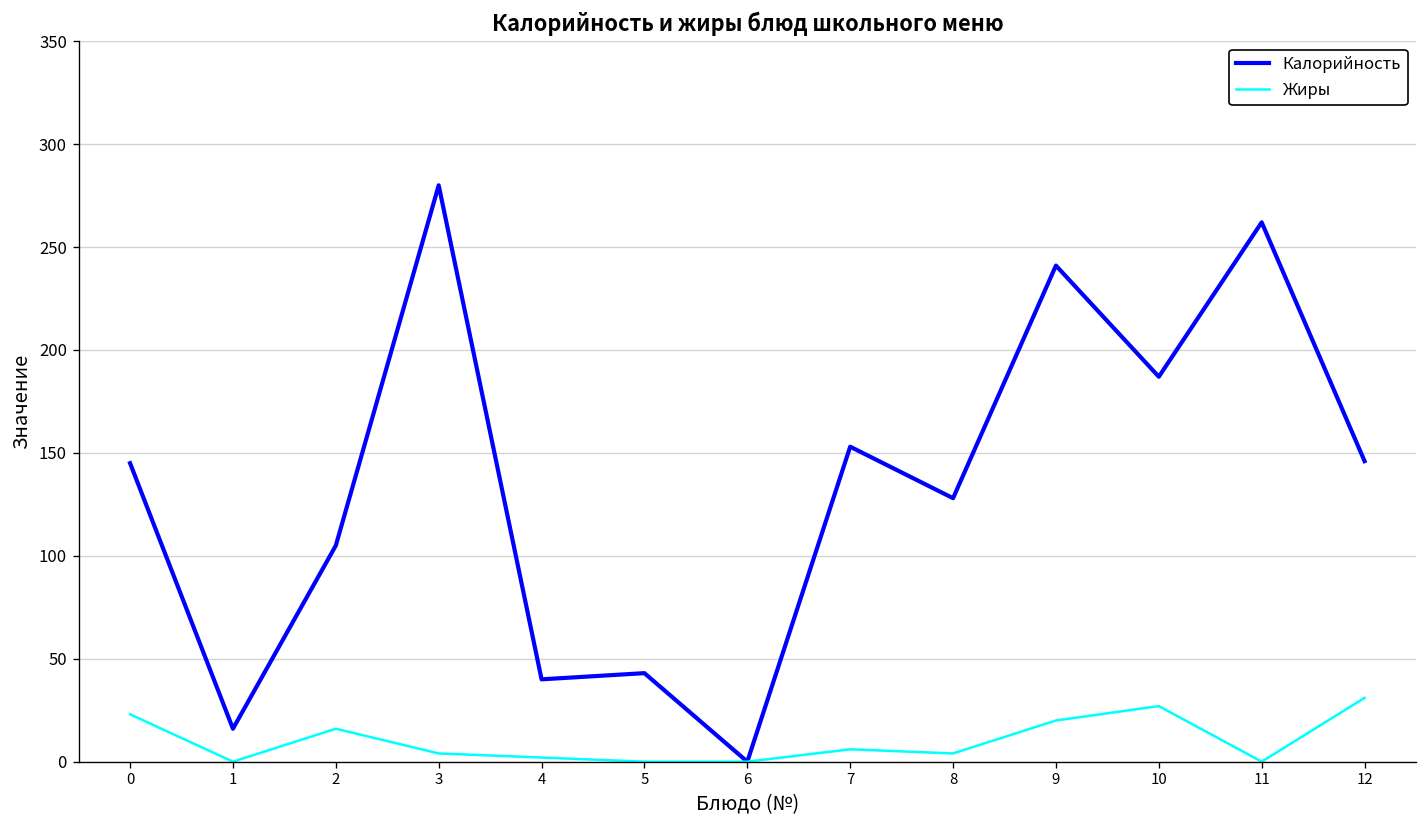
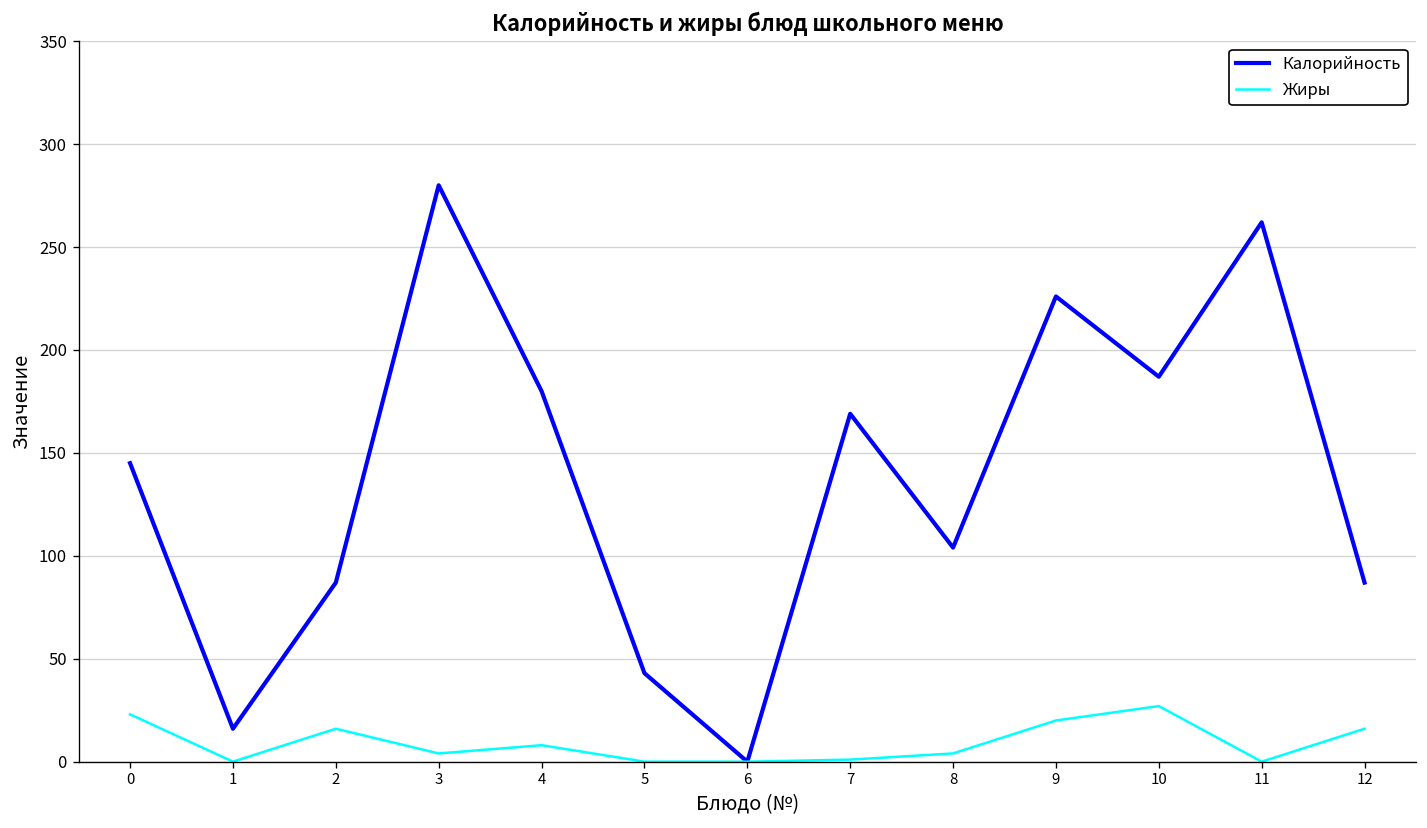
  {
    "Калорийность": {
      "0": 145,
      "1": 16,
-     "2": 105,
+     "2": 87,
      "3": 280,
-     "4": 40,
+     "4": 180,
      "5": 43,
-     "7": 153,
-     "8": 128,
-     "9": 241,
+     "7": 169,
+     "8": 104,
+     "9": 226,
      "10": 187,
      "11": 262,
-     "12": 146
+     "12": 87
    },
    "Жиры": {
      "0": 23,
      "1": 0,
      "2": 16,
      "3": 4,
-     "4": 2,
+     "4": 8,
      "5": 0,
-     "7": 6,
+     "7": 1,
      "8": 4,
      "9": 20,
      "10": 27,
      "11": 0,
-     "12": 31
+     "12": 16
    }
  }
